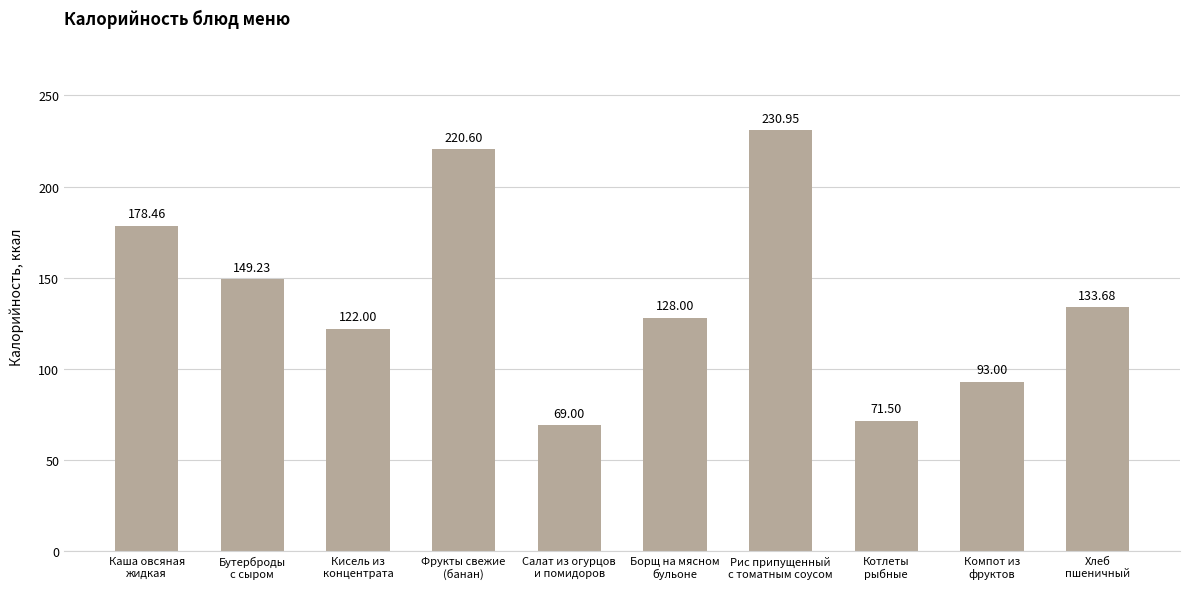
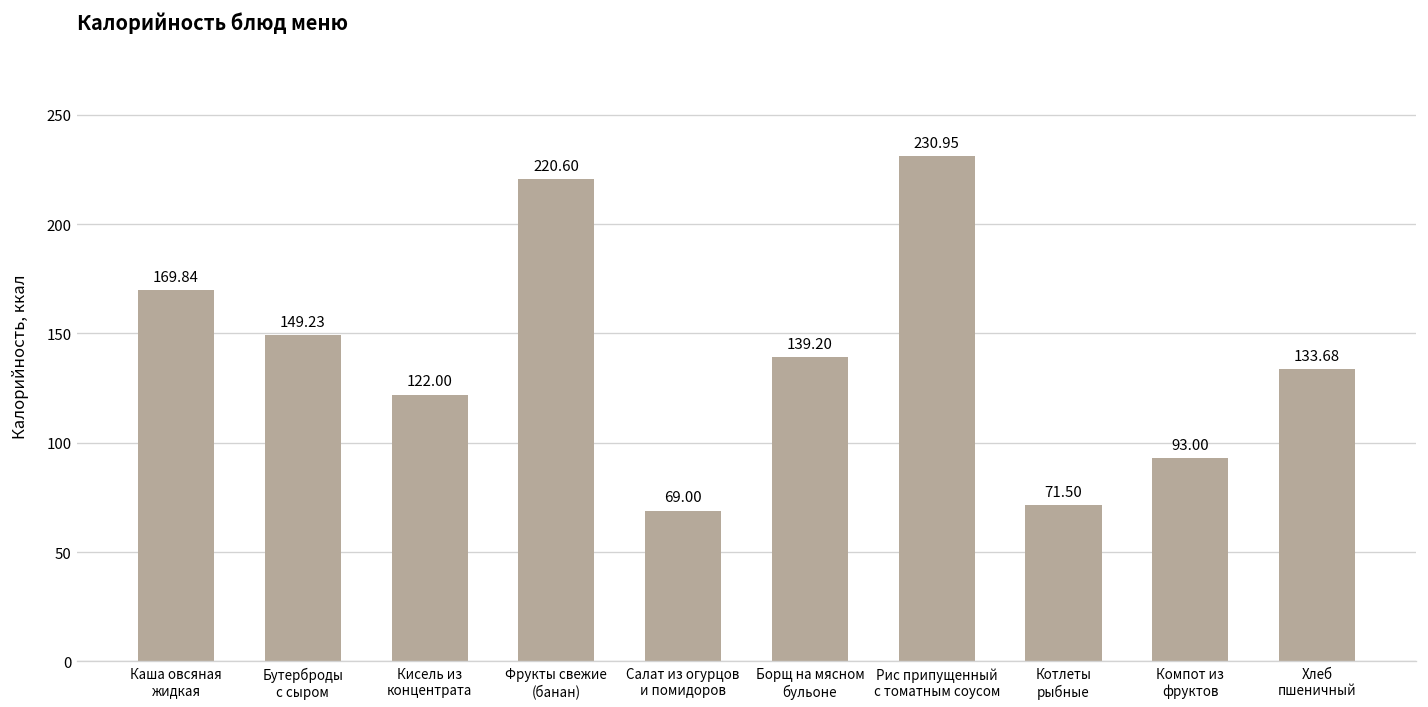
  {
-   "Каша овсяная жидкая": 178.46,
+   "Каша овсяная жидкая": 169.84,
    "Бутерброды с сыром": 149.23,
    "Кисель из концентрата": 122.00,
    "Фрукты свежие (банан)": 220.60,
    "Салат из огурцов и помидоров": 69.00,
-   "Борщ на мясном бульоне": 128.00,
+   "Борщ на мясном бульоне": 139.20,
    "Рис припущенный с томатным соусом": 230.95,
    "Котлеты рыбные": 71.50,
    "Компот из фруктов": 93.00,
    "Хлеб пшеничный": 133.68
  }
